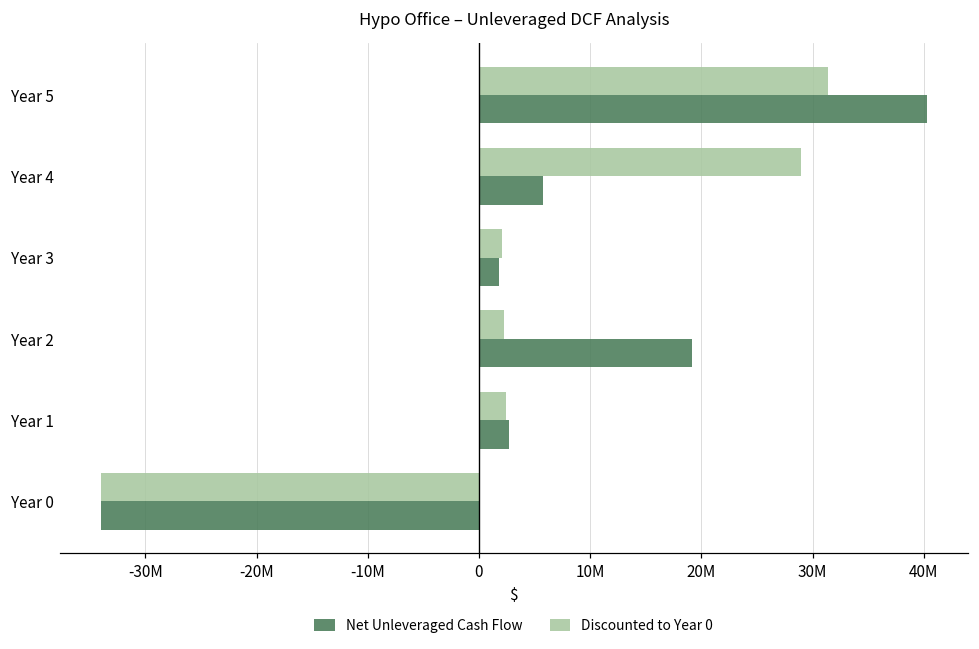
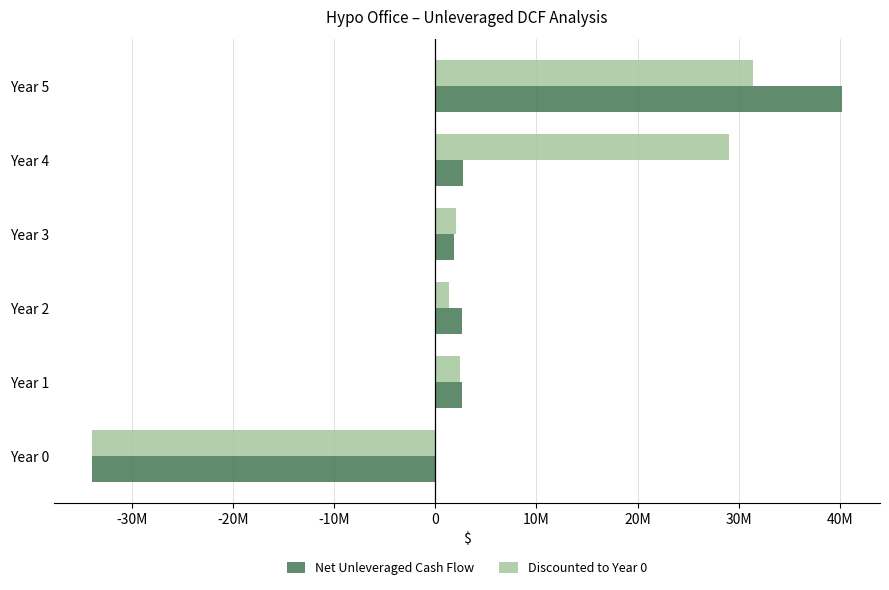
  {
    "Net Unleveraged Cash Flow": {
      "Year 5": 40300000,
-     "Year 4": 5800000,
+     "Year 4": 2700000,
      "Year 3": 1800000,
-     "Year 2": 19200000,
+     "Year 2": 2700000,
      "Year 1": 2700000,
      "Year 0": -34000000
    },
    "Discounted to Year 0": {
      "Year 5": 31400000,
      "Year 4": 29000000,
      "Year 3": 2100000,
-     "Year 2": 2300000,
+     "Year 2": 1300000,
      "Year 1": 2500000,
      "Year 0": -34000000
    }
  }
